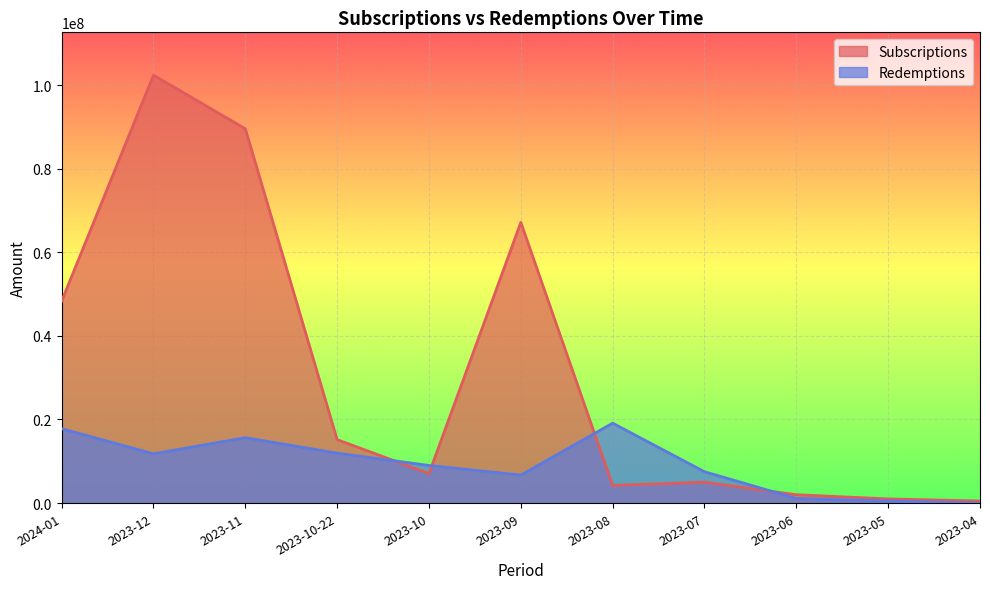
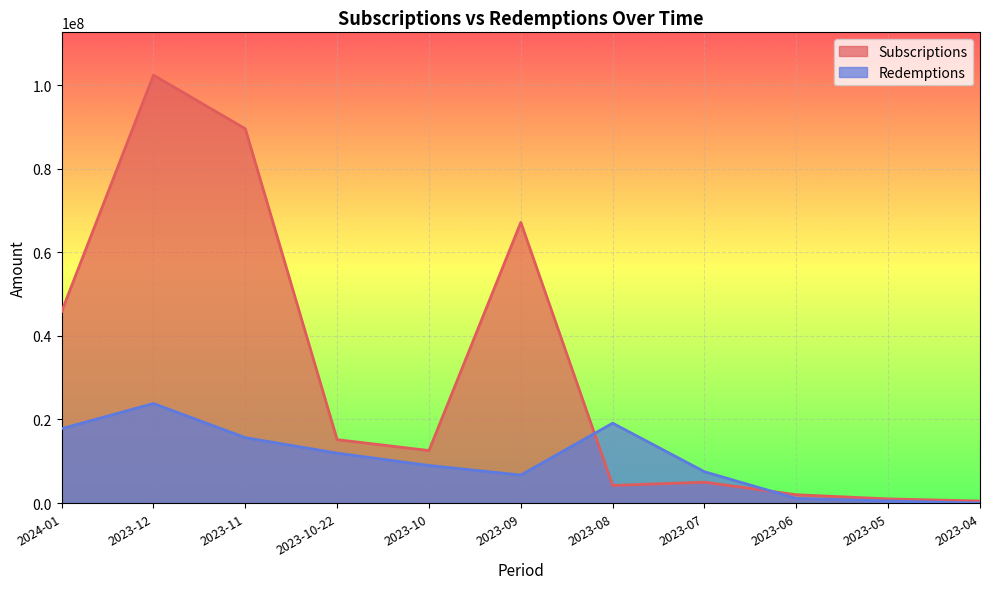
  {
    "Subscriptions": {
-     "2024-01": 48000000,
+     "2024-01": 46000000,
      "2023-12": 102000000,
      "2023-11": 90000000,
      "2023-10-22": 15000000,
-     "2023-10": 7000000,
+     "2023-10": 13000000,
      "2023-09": 67000000,
      "2023-08": 4000000,
      "2023-07": 5000000,
      "2023-06": 2000000
    },
    "Redemptions": {
      "2024-01": 18000000,
-     "2023-12": 12000000,
+     "2023-12": 24000000,
      "2023-11": 16000000,
      "2023-10-22": 12000000,
      "2023-10": 9000000,
      "2023-09": 7000000,
      "2023-08": 19000000,
      "2023-07": 8000000,
      "2023-06": 1000000
    }
  }
